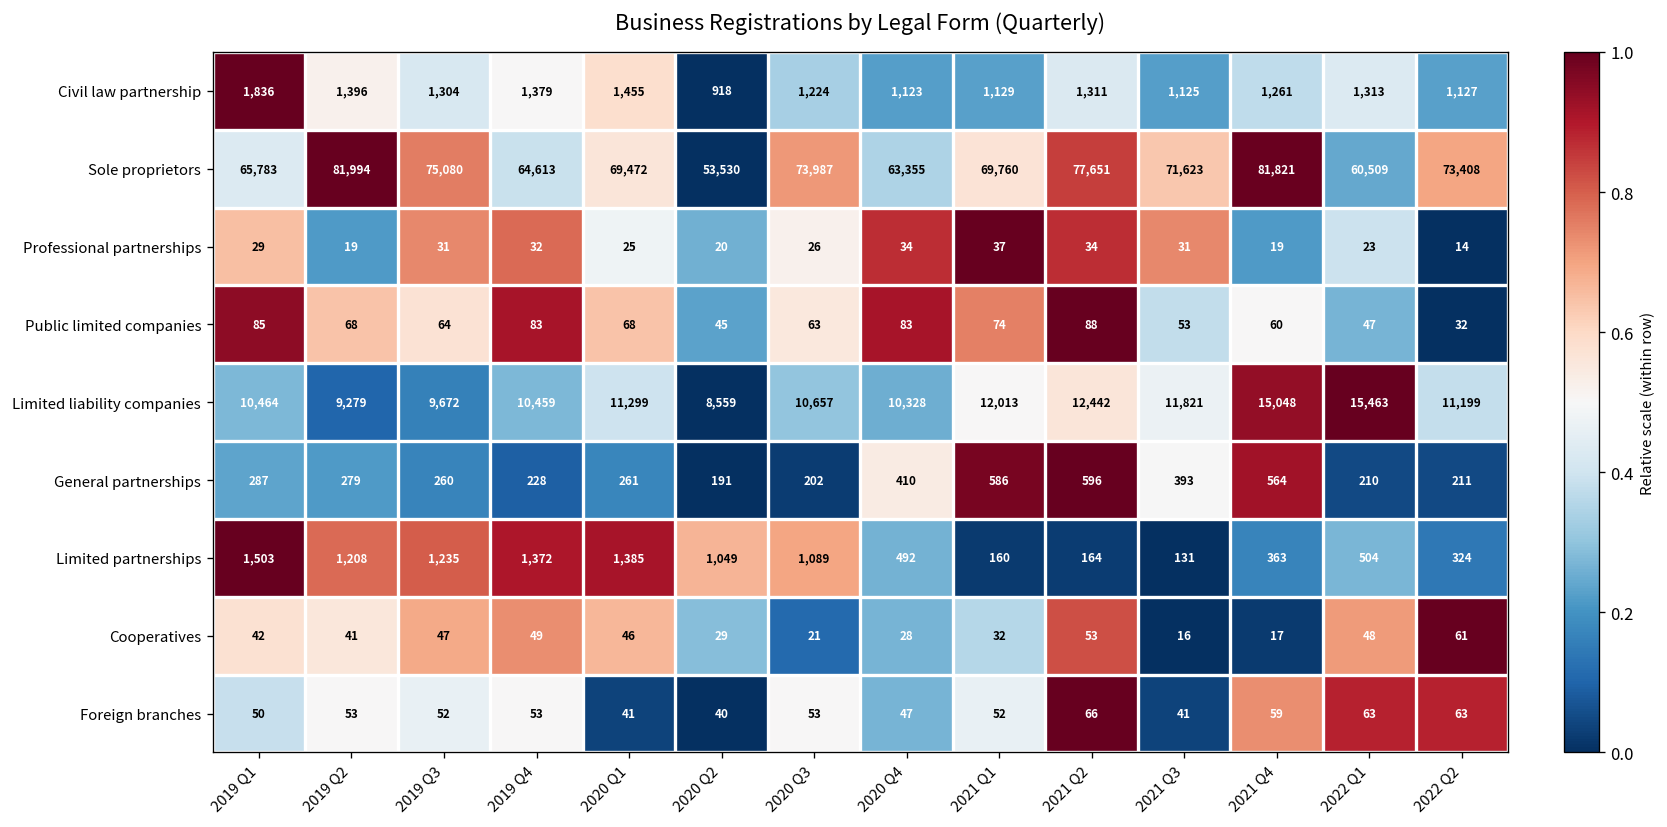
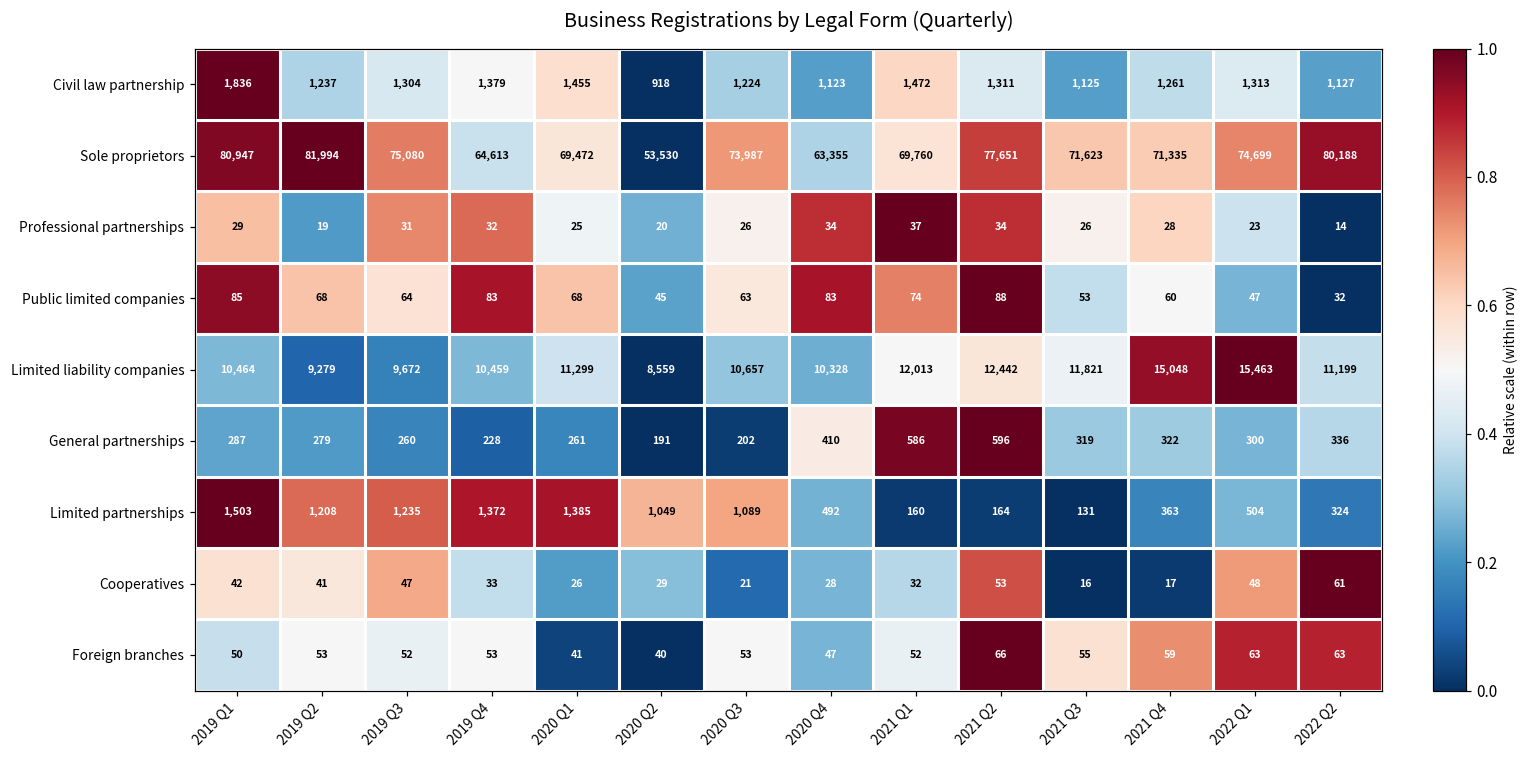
  {
    "Civil law partnership": {
      "2019 Q1": "1,836",
-     "2019 Q2": "1,396",
+     "2019 Q2": "1,237",
      "2019 Q3": "1,304",
      "2019 Q4": "1,379",
      "2020 Q1": "1,455",
      "2020 Q2": "918",
      "2020 Q3": "1,224",
      "2020 Q4": "1,123",
-     "2021 Q1": "1,129",
+     "2021 Q1": "1,472",
      "2021 Q2": "1,311",
      "2021 Q3": "1,125",
      "2021 Q4": "1,261",
      "2022 Q1": "1,313",
      "2022 Q2": "1,127"
    },
    "Sole proprietors": {
-     "2019 Q1": "65,783",
+     "2019 Q1": "80,947",
      "2019 Q2": "81,994",
      "2019 Q3": "75,080",
      "2019 Q4": "64,613",
      "2020 Q1": "69,472",
      "2020 Q2": "53,530",
      "2020 Q3": "73,987",
      "2020 Q4": "63,355",
      "2021 Q1": "69,760",
      "2021 Q2": "77,651",
      "2021 Q3": "71,623",
-     "2021 Q4": "81,821",
-     "2022 Q1": "60,509",
-     "2022 Q2": "73,408"
+     "2021 Q4": "71,335",
+     "2022 Q1": "74,699",
+     "2022 Q2": "80,188"
    },
    "Professional partnerships": {
      "2019 Q1": "29",
      "2019 Q2": "19",
      "2019 Q3": "31",
      "2019 Q4": "32",
      "2020 Q1": "25",
      "2020 Q2": "20",
      "2020 Q3": "26",
      "2020 Q4": "34",
      "2021 Q1": "37",
      "2021 Q2": "34",
-     "2021 Q3": "31",
-     "2021 Q4": "19",
+     "2021 Q3": "26",
+     "2021 Q4": "28",
      "2022 Q1": "23",
      "2022 Q2": "14"
    },
    "Public limited companies": {
      "2019 Q1": "85",
      "2019 Q2": "68",
      "2019 Q3": "64",
      "2019 Q4": "83",
      "2020 Q1": "68",
      "2020 Q2": "45",
      "2020 Q3": "63",
      "2020 Q4": "83",
      "2021 Q1": "74",
      "2021 Q2": "88",
      "2021 Q3": "53",
      "2021 Q4": "60",
      "2022 Q1": "47",
      "2022 Q2": "32"
    },
    "Limited liability companies": {
      "2019 Q1": "10,464",
      "2019 Q2": "9,279",
      "2019 Q3": "9,672",
      "2019 Q4": "10,459",
      "2020 Q1": "11,299",
      "2020 Q2": "8,559",
      "2020 Q3": "10,657",
      "2020 Q4": "10,328",
      "2021 Q1": "12,013",
      "2021 Q2": "12,442",
      "2021 Q3": "11,821",
      "2021 Q4": "15,048",
      "2022 Q1": "15,463",
      "2022 Q2": "11,199"
    },
    "General partnerships": {
      "2019 Q1": "287",
      "2019 Q2": "279",
      "2019 Q3": "260",
      "2019 Q4": "228",
      "2020 Q1": "261",
      "2020 Q2": "191",
      "2020 Q3": "202",
      "2020 Q4": "410",
      "2021 Q1": "586",
      "2021 Q2": "596",
-     "2021 Q3": "393",
-     "2021 Q4": "564",
-     "2022 Q1": "210",
-     "2022 Q2": "211"
+     "2021 Q3": "319",
+     "2021 Q4": "322",
+     "2022 Q1": "300",
+     "2022 Q2": "336"
    },
    "Limited partnerships": {
      "2019 Q1": "1,503",
      "2019 Q2": "1,208",
      "2019 Q3": "1,235",
      "2019 Q4": "1,372",
      "2020 Q1": "1,385",
      "2020 Q2": "1,049",
      "2020 Q3": "1,089",
      "2020 Q4": "492",
      "2021 Q1": "160",
      "2021 Q2": "164",
      "2021 Q3": "131",
      "2021 Q4": "363",
      "2022 Q1": "504",
      "2022 Q2": "324"
    },
    "Cooperatives": {
      "2019 Q1": "42",
      "2019 Q2": "41",
      "2019 Q3": "47",
-     "2019 Q4": "49",
-     "2020 Q1": "46",
+     "2019 Q4": "33",
+     "2020 Q1": "26",
      "2020 Q2": "29",
      "2020 Q3": "21",
      "2020 Q4": "28",
      "2021 Q1": "32",
      "2021 Q2": "53",
      "2021 Q3": "16",
      "2021 Q4": "17",
      "2022 Q1": "48",
      "2022 Q2": "61"
    },
    "Foreign branches": {
      "2019 Q1": "50",
      "2019 Q2": "53",
      "2019 Q3": "52",
      "2019 Q4": "53",
      "2020 Q1": "41",
      "2020 Q2": "40",
      "2020 Q3": "53",
      "2020 Q4": "47",
      "2021 Q1": "52",
      "2021 Q2": "66",
-     "2021 Q3": "41",
+     "2021 Q3": "55",
      "2021 Q4": "59",
      "2022 Q1": "63",
      "2022 Q2": "63"
    }
  }
